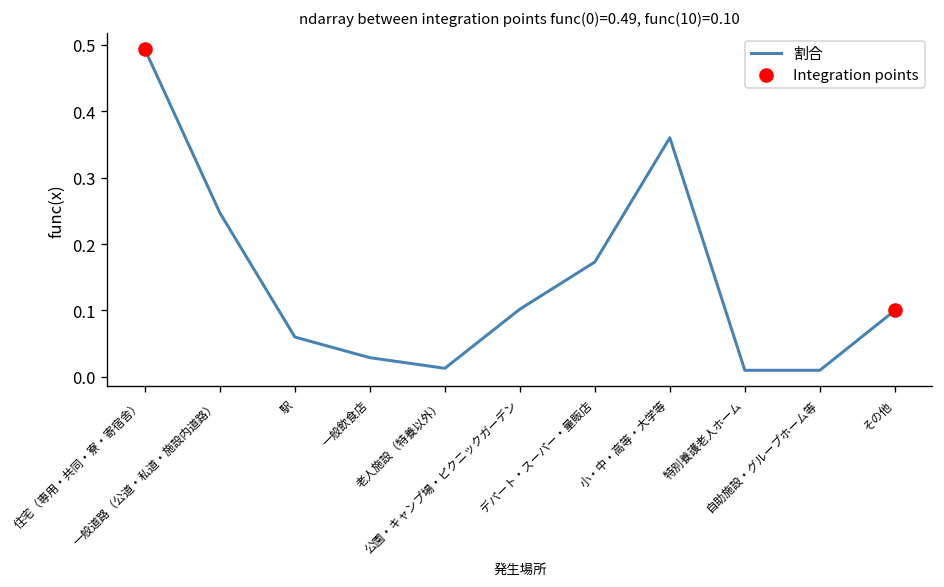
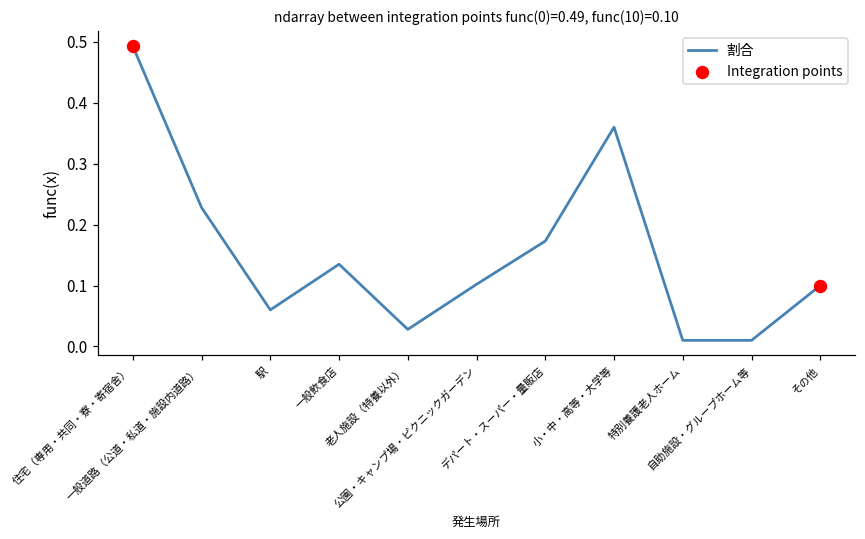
  {
    "割合": {
-     "一般道路（公道・私道・施設内道路）": 0.25,
+     "一般道路（公道・私道・施設内道路）": 0.23,
      "駅": 0.06,
-     "一般飲食店": 0.03,
-     "老人施設（特養以外）": 0.01,
+     "一般飲食店": 0.14,
+     "老人施設（特養以外）": 0.03,
      "公園・キャンプ場・ピクニックガーデン": 0.10,
      "デパート・スーパー・量販店": 0.17,
      "小・中・高等・大学等": 0.36,
      "特別養護老人ホーム": 0.01,
      "自助施設・グループホーム等": 0.01
    }
  }
